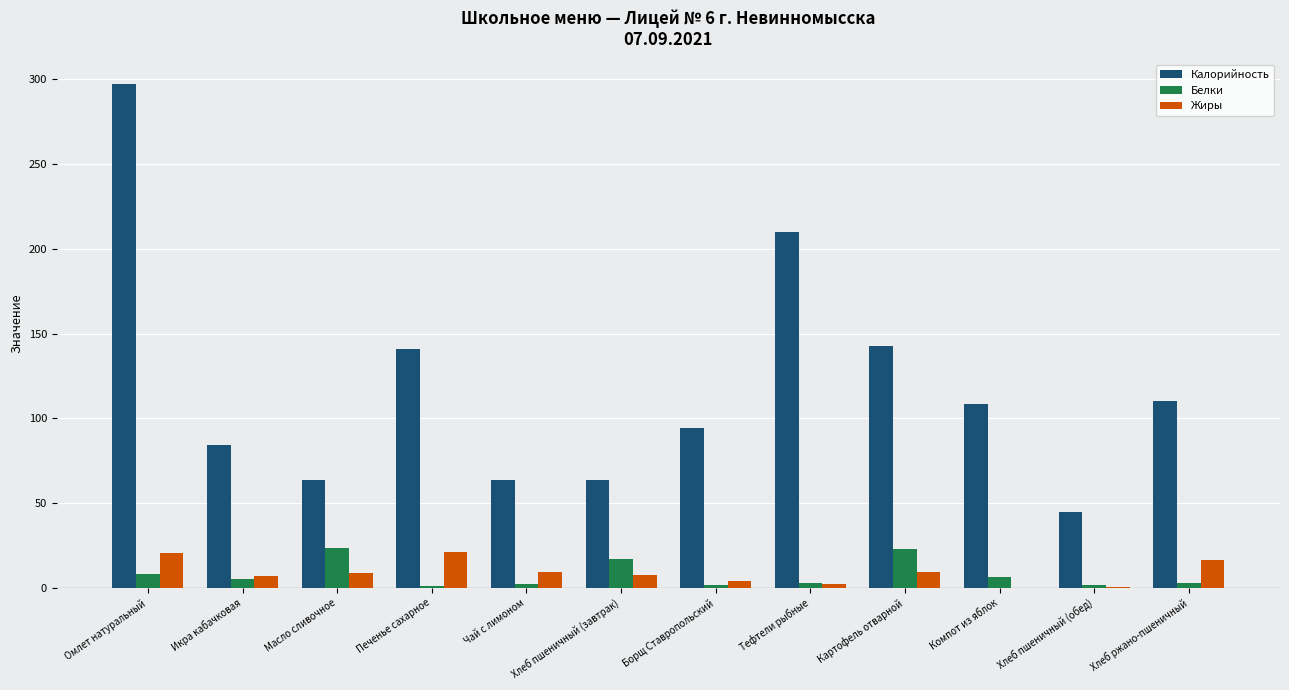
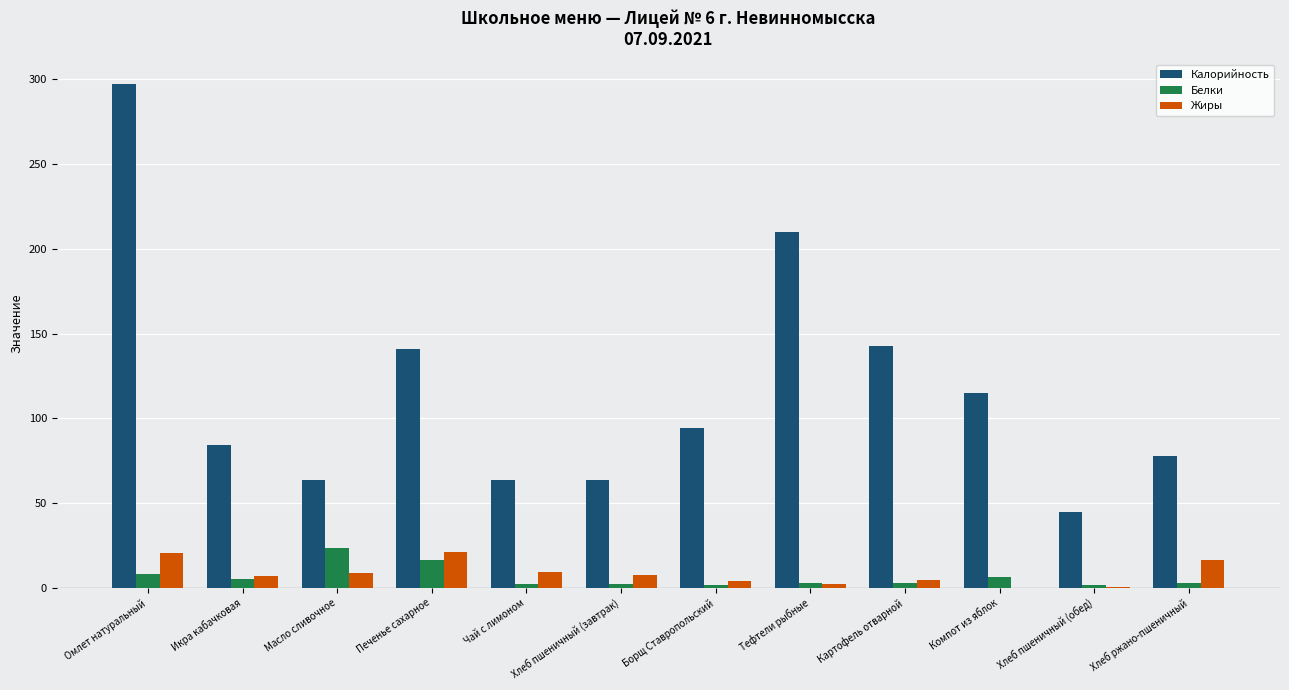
  {
    "Калорийность": {
      "Омлет натуральный": 297,
      "Икра кабачковая": 84,
      "Масло сливочное": 64,
      "Печенье сахарное": 141,
      "Чай с лимоном": 64,
      "Хлеб пшеничный (завтрак)": 64,
      "Борщ Ставропольский": 94,
      "Тефтели рыбные": 210,
      "Картофель отварной": 143,
-     "Компот из яблок": 108,
+     "Компот из яблок": 115,
      "Хлеб пшеничный (обед)": 45,
-     "Хлеб ржано-пшеничный": 110
+     "Хлеб ржано-пшеничный": 78
    },
    "Белки": {
      "Омлет натуральный": 8,
      "Икра кабачковая": 5,
      "Масло сливочное": 23,
-     "Печенье сахарное": 1,
+     "Печенье сахарное": 16,
      "Чай с лимоном": 2,
-     "Хлеб пшеничный (завтрак)": 17,
+     "Хлеб пшеничный (завтрак)": 2,
      "Борщ Ставропольский": 2,
      "Тефтели рыбные": 3,
-     "Картофель отварной": 23,
+     "Картофель отварной": 3,
      "Компот из яблок": 6,
      "Хлеб пшеничный (обед)": 2,
      "Хлеб ржано-пшеничный": 3
    },
    "Жиры": {
      "Омлет натуральный": 21,
      "Икра кабачковая": 7,
      "Масло сливочное": 9,
      "Печенье сахарное": 21,
      "Чай с лимоном": 9,
      "Хлеб пшеничный (завтрак)": 8,
      "Борщ Ставропольский": 4,
      "Тефтели рыбные": 3,
-     "Картофель отварной": 9,
+     "Картофель отварной": 4,
      "Компот из яблок": 0,
      "Хлеб ржано-пшеничный": 17
    }
  }
